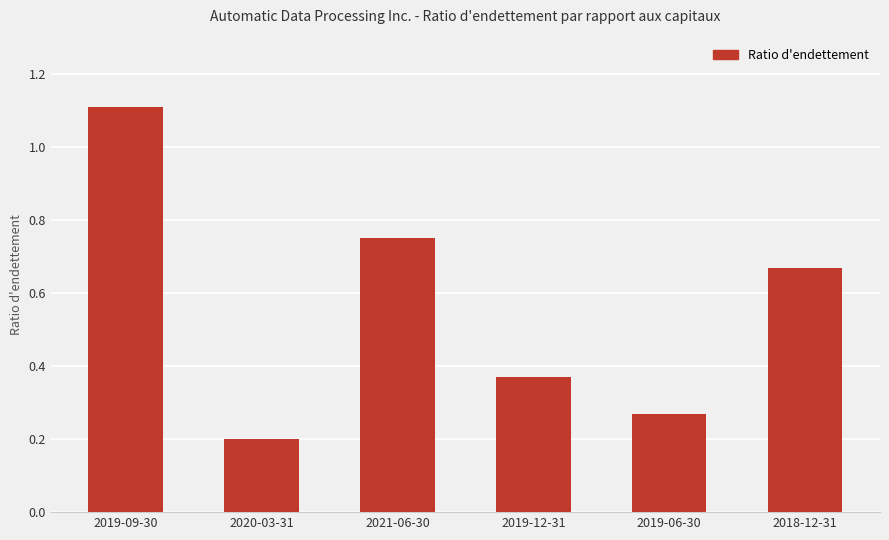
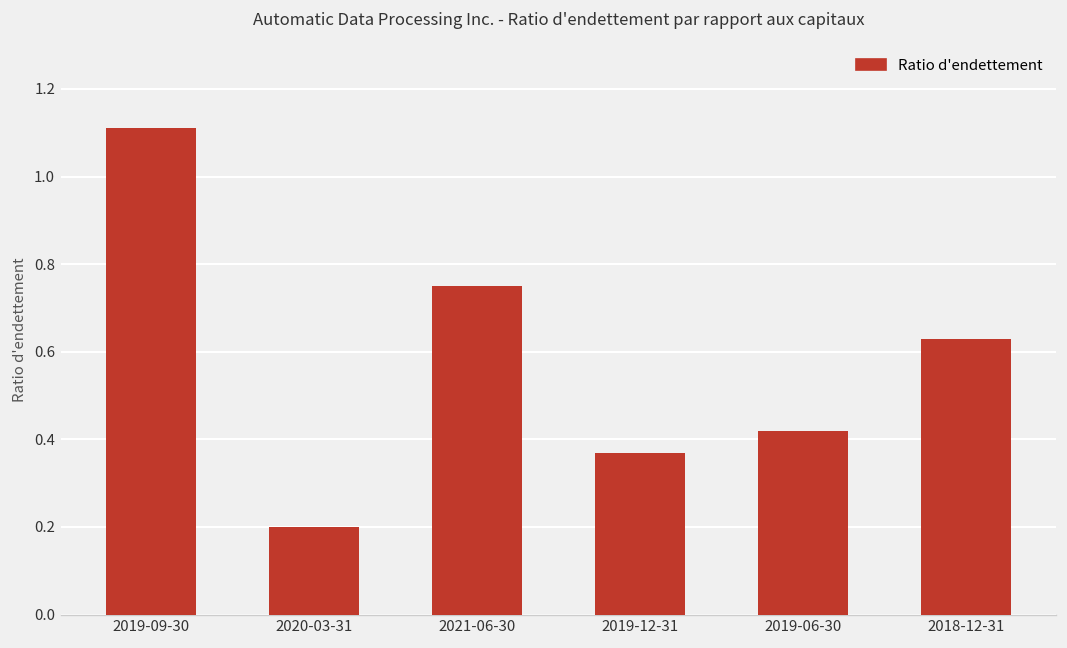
  {
    "2019-09-30": 1.11,
    "2020-03-31": 0.20,
    "2021-06-30": 0.75,
    "2019-12-31": 0.37,
-   "2019-06-30": 0.27,
-   "2018-12-31": 0.67
+   "2019-06-30": 0.42,
+   "2018-12-31": 0.63
  }
